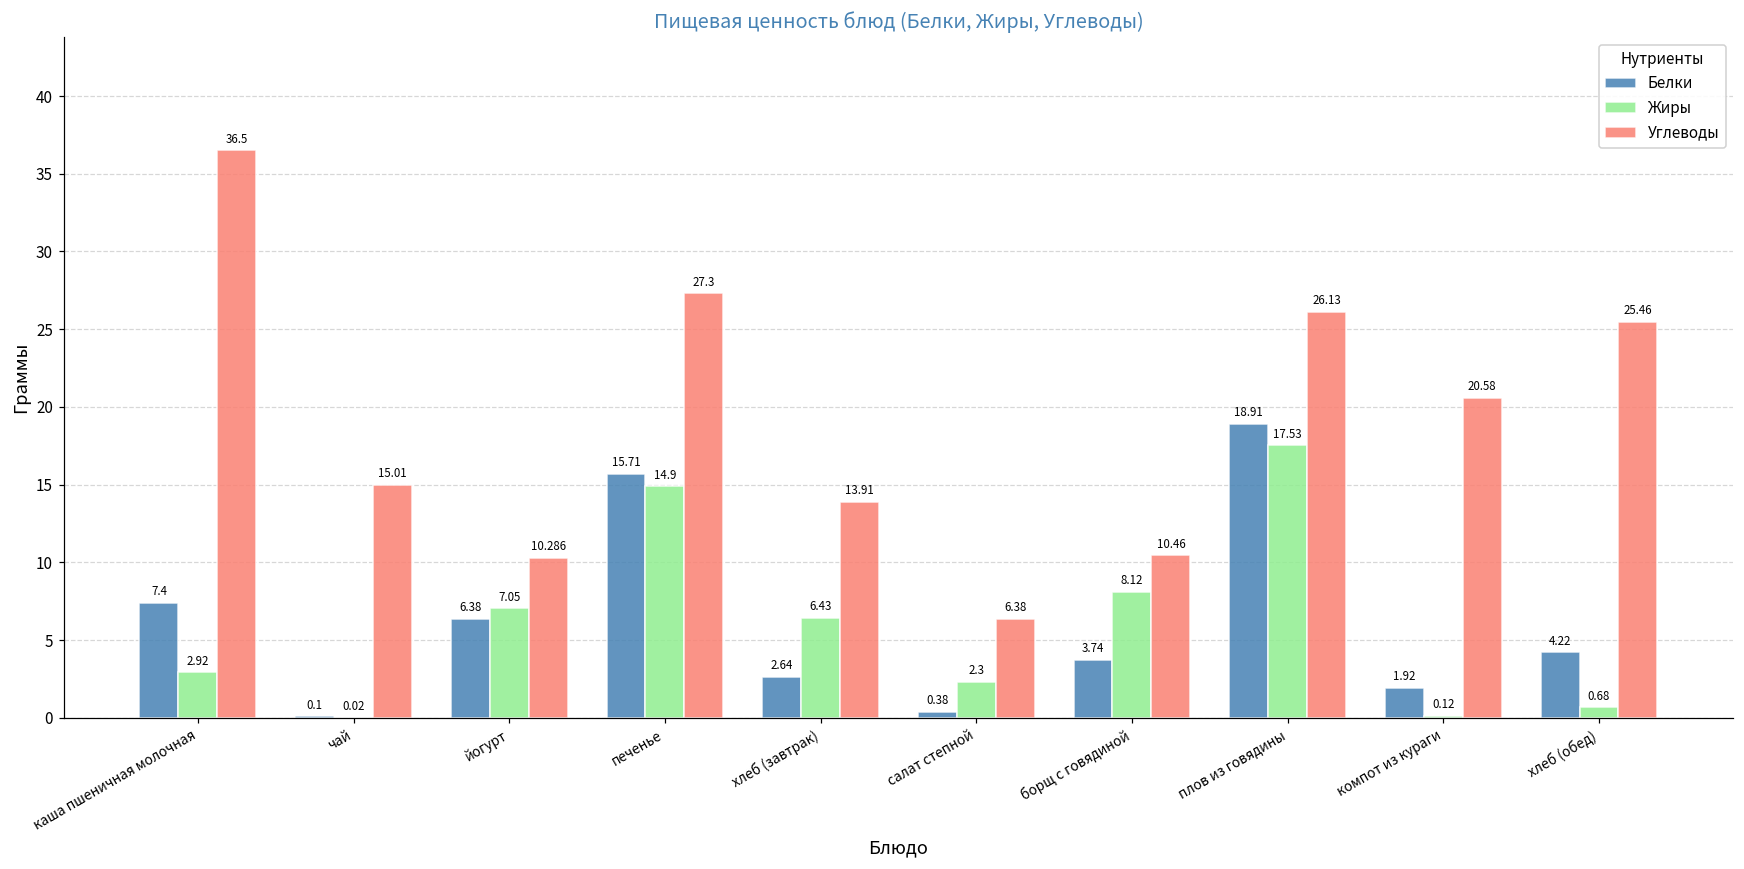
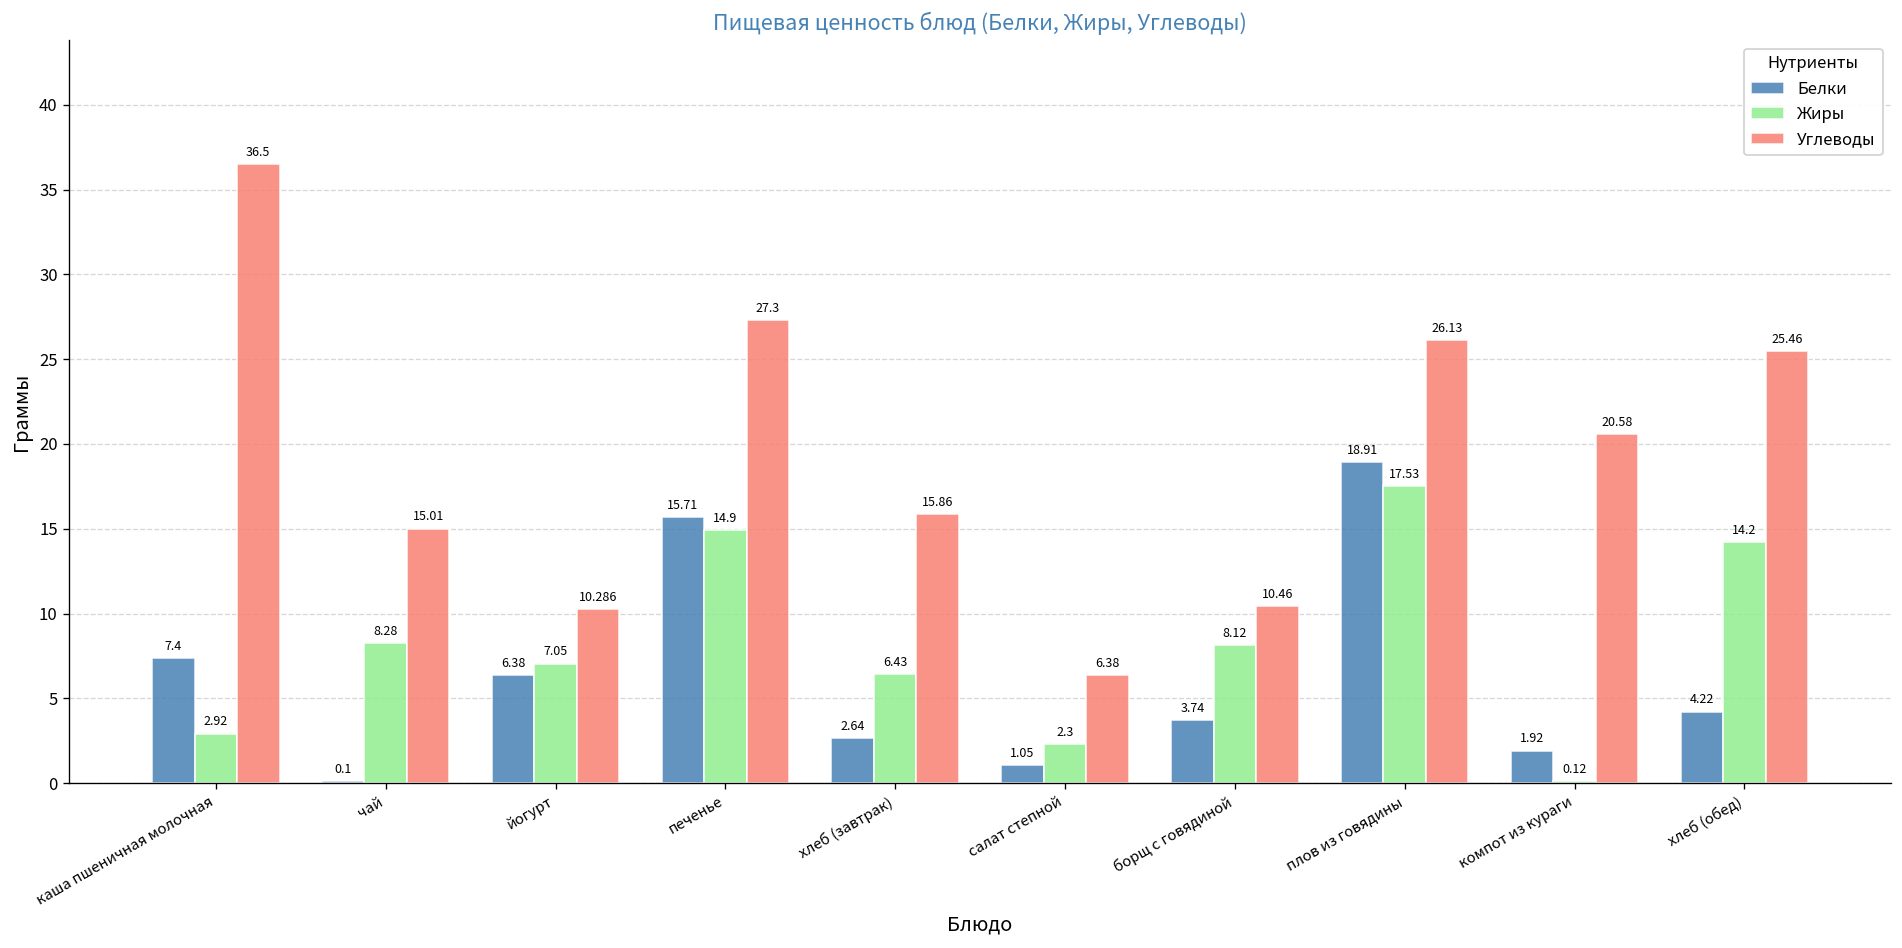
  {
    "Белки": {
      "каша пшеничная молочная": 7.4,
      "чай": 0.1,
      "йогурт": 6.38,
      "печенье": 15.71,
      "хлеб (завтрак)": 2.64,
-     "салат степной": 0.38,
+     "салат степной": 1.05,
      "борщ с говядиной": 3.74,
      "плов из говядины": 18.91,
      "компот из кураги": 1.92,
      "хлеб (обед)": 4.22
    },
    "Жиры": {
      "каша пшеничная молочная": 2.92,
-     "чай": 0.02,
+     "чай": 8.28,
      "йогурт": 7.05,
      "печенье": 14.9,
      "хлеб (завтрак)": 6.43,
      "салат степной": 2.3,
      "борщ с говядиной": 8.12,
      "плов из говядины": 17.53,
      "компот из кураги": 0.12,
-     "хлеб (обед)": 0.68
+     "хлеб (обед)": 14.2
    },
    "Углеводы": {
      "каша пшеничная молочная": 36.5,
      "чай": 15.01,
      "йогурт": 10.286,
      "печенье": 27.3,
-     "хлеб (завтрак)": 13.91,
+     "хлеб (завтрак)": 15.86,
      "салат степной": 6.38,
      "борщ с говядиной": 10.46,
      "плов из говядины": 26.13,
      "компот из кураги": 20.58,
      "хлеб (обед)": 25.46
    }
  }
